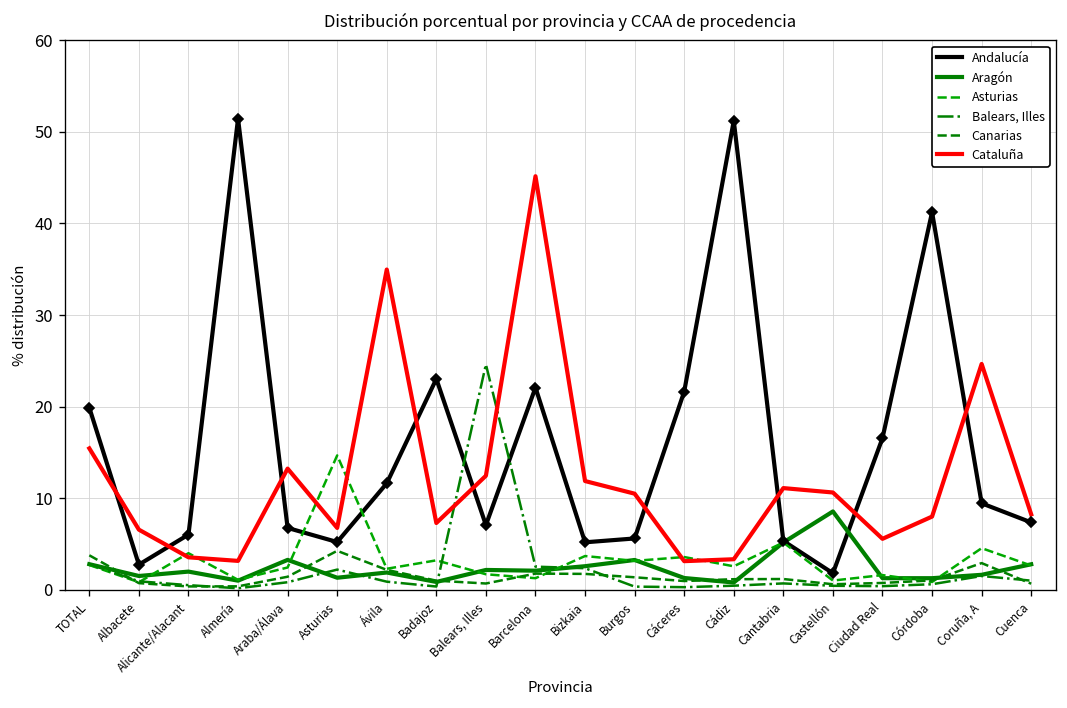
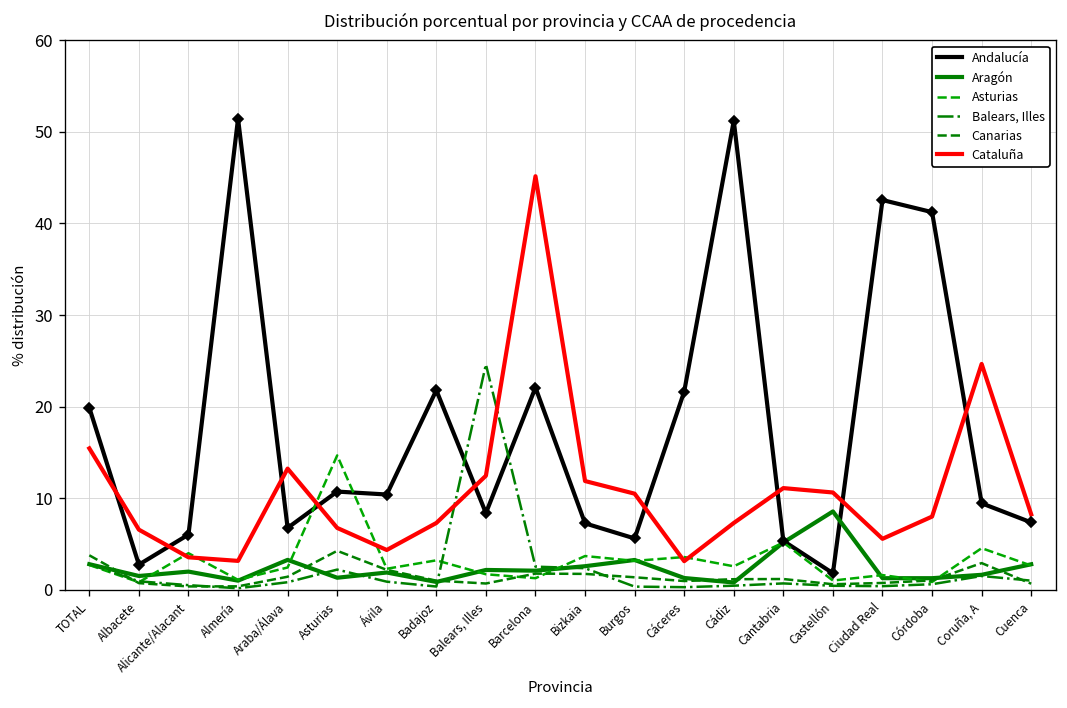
  {
    "Andalucía": {
      "TOTAL": 20,
      "Albacete": 3,
      "Alicante/Alacant": 6,
      "Almería": 51,
      "Araba/Álava": 7,
-     "Asturias": 5,
-     "Ávila": 12,
-     "Badajoz": 23,
-     "Balears, Illes": 7,
+     "Asturias": 11,
+     "Ávila": 10,
+     "Badajoz": 22,
+     "Balears, Illes": 8,
      "Barcelona": 22,
-     "Bizkaia": 5,
+     "Bizkaia": 7,
      "Burgos": 6,
      "Cáceres": 22,
      "Cádiz": 51,
      "Castellón": 2,
-     "Ciudad Real": 17,
+     "Ciudad Real": 43,
      "Córdoba": 41,
      "Coruña, A": 9,
      "Cuenca": 7
    },
    "Cataluña": {
      "TOTAL": 15,
      "Albacete": 7,
      "Alicante/Alacant": 4,
      "Almería": 3,
      "Araba/Álava": 13,
      "Asturias": 7,
-     "Ávila": 35,
+     "Ávila": 4,
      "Badajoz": 7,
      "Balears, Illes": 12,
      "Barcelona": 45,
      "Bizkaia": 12,
      "Burgos": 10,
      "Cáceres": 3,
-     "Cádiz": 3,
+     "Cádiz": 7,
      "Cantabria": 11,
      "Castellón": 11,
      "Ciudad Real": 6,
      "Córdoba": 8,
      "Coruña, A": 25,
      "Cuenca": 8
    }
  }
